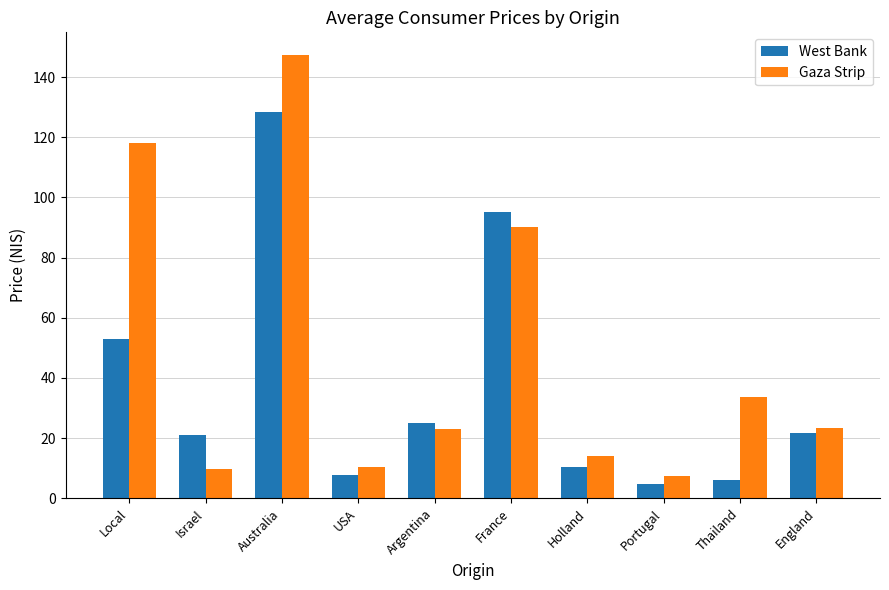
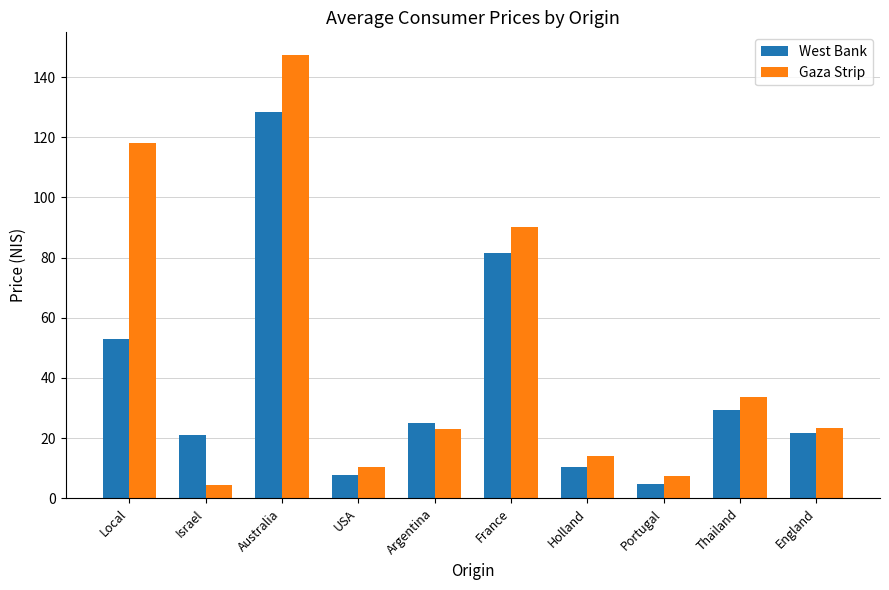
  {
    "West Bank": {
      "Local": 53,
      "Israel": 21,
      "Australia": 128,
      "USA": 8,
      "Argentina": 25,
-     "France": 95,
+     "France": 82,
      "Holland": 10,
      "Portugal": 5,
-     "Thailand": 6,
+     "Thailand": 29,
      "England": 22
    },
    "Gaza Strip": {
      "Local": 118,
-     "Israel": 10,
+     "Israel": 4,
      "Australia": 148,
      "USA": 11,
      "Argentina": 23,
      "France": 90,
      "Holland": 14,
      "Portugal": 7,
      "Thailand": 34,
      "England": 24
    }
  }
